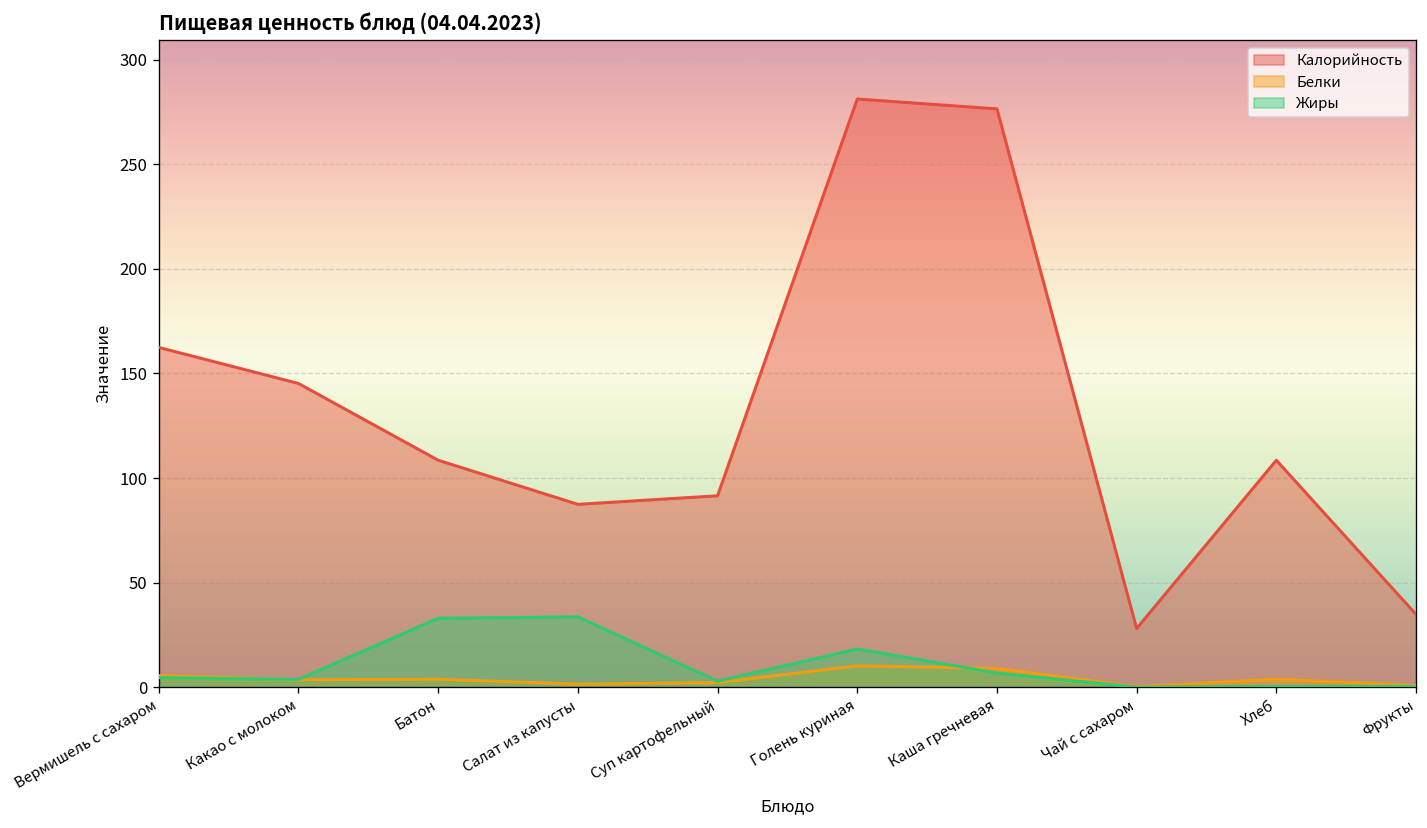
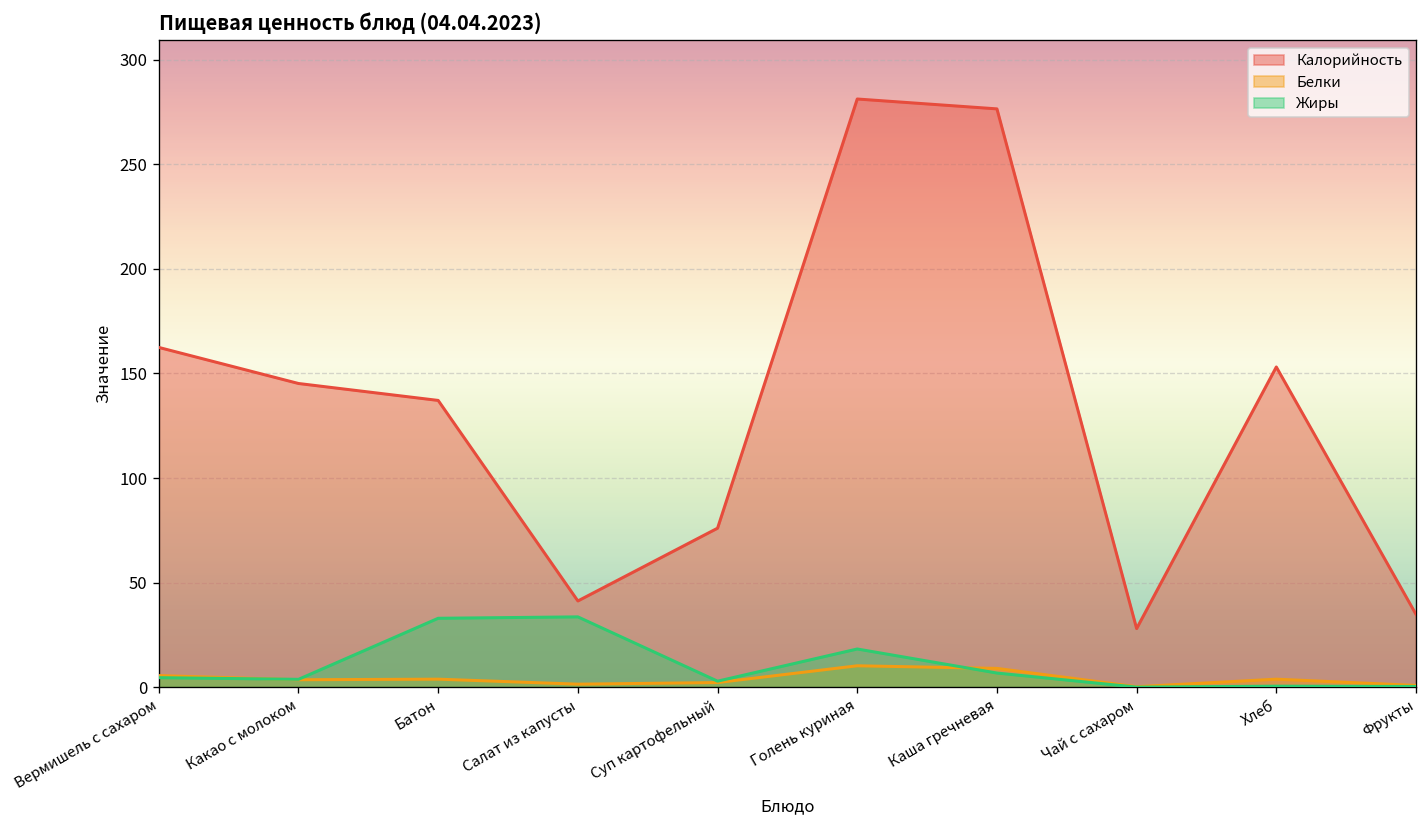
  {
    "Калорийность": {
      "Вермишель с сахаром": 162,
      "Какао с молоком": 145,
-     "Батон": 109,
-     "Салат из капусты": 87,
-     "Суп картофельный": 92,
+     "Батон": 137,
+     "Салат из капусты": 41,
+     "Суп картофельный": 76,
      "Голень куриная": 281,
      "Каша гречневая": 277,
      "Чай с сахаром": 28,
-     "Хлеб": 109,
+     "Хлеб": 153,
      "Фрукты": 35
    },
    "Белки": {
      "Батон": 4,
      "Салат из капусты": 1,
      "Голень куриная": 10,
      "Каша гречневая": 9,
      "Хлеб": 4
    },
    "Жиры": {
      "Батон": 33,
      "Салат из капусты": 34,
      "Голень куриная": 18,
      "Каша гречневая": 7,
      "Хлеб": 0
    }
  }
